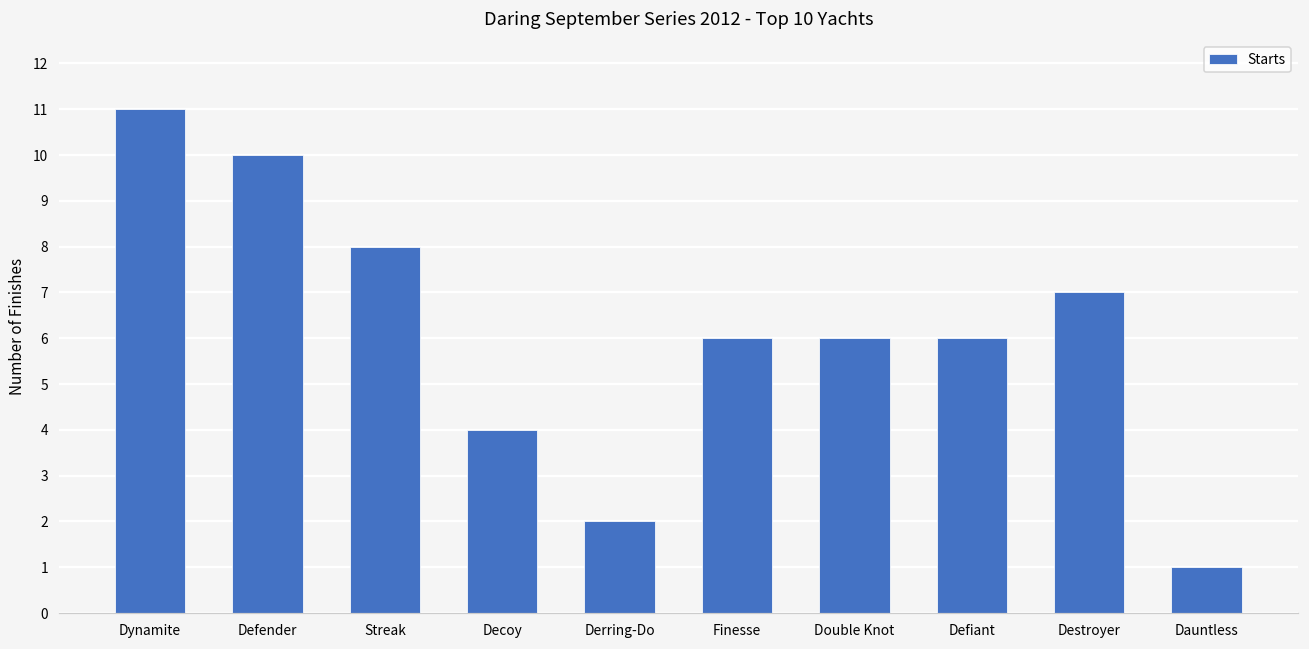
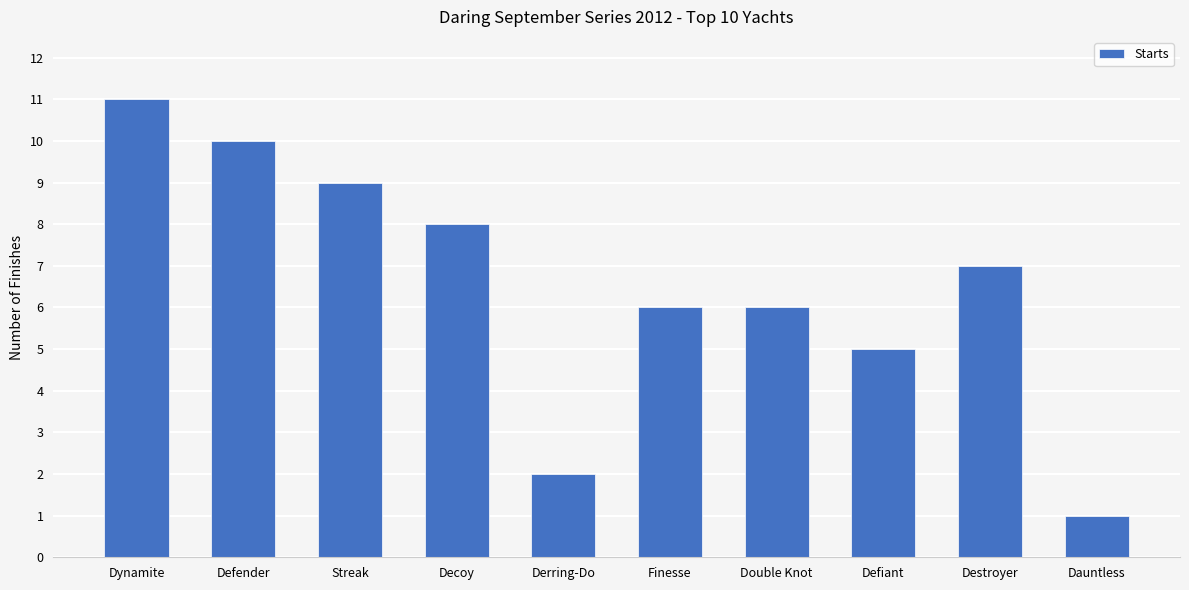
  {
    "Dynamite": 11,
    "Defender": 10,
-   "Streak": 8,
-   "Decoy": 4,
+   "Streak": 9,
+   "Decoy": 8,
    "Derring-Do": 2,
    "Finesse": 6,
    "Double Knot": 6,
-   "Defiant": 6,
+   "Defiant": 5,
    "Destroyer": 7,
    "Dauntless": 1
  }
